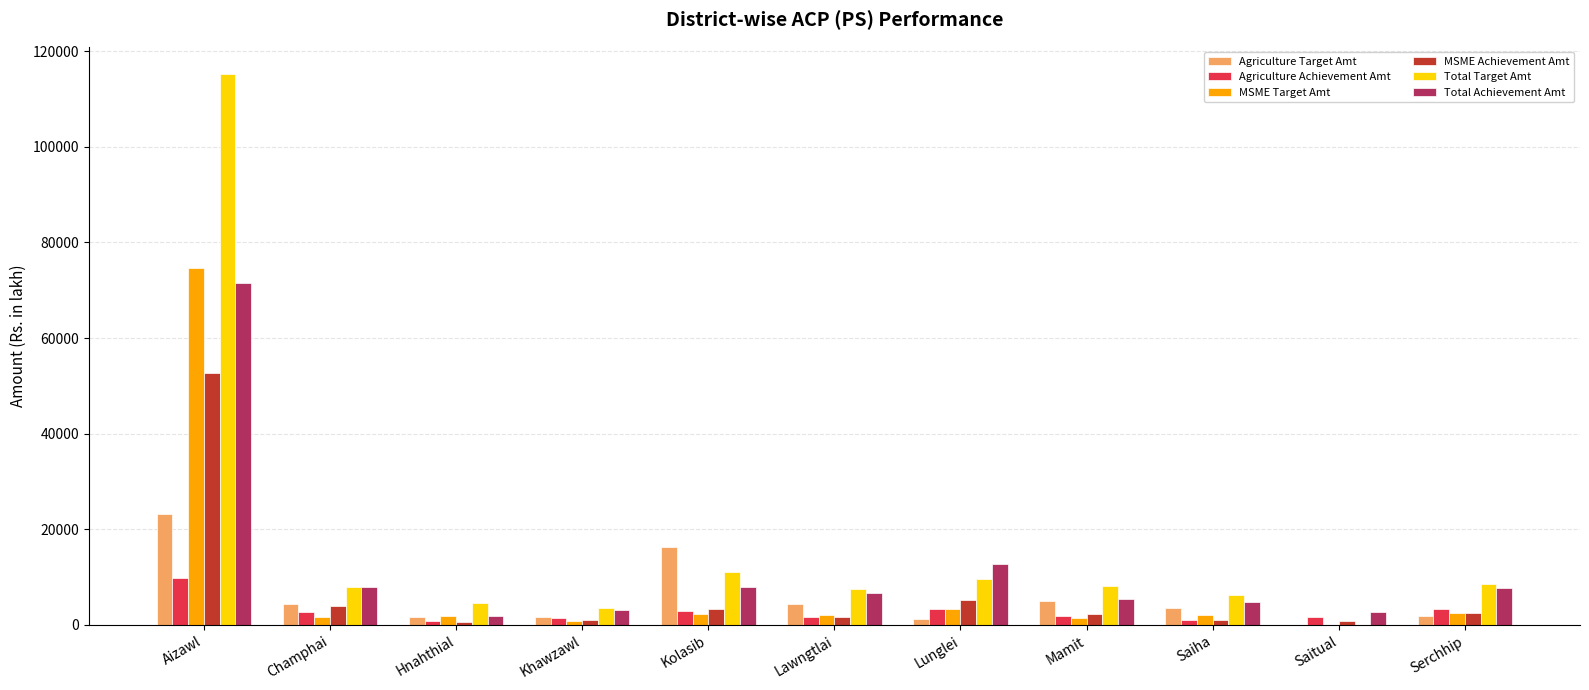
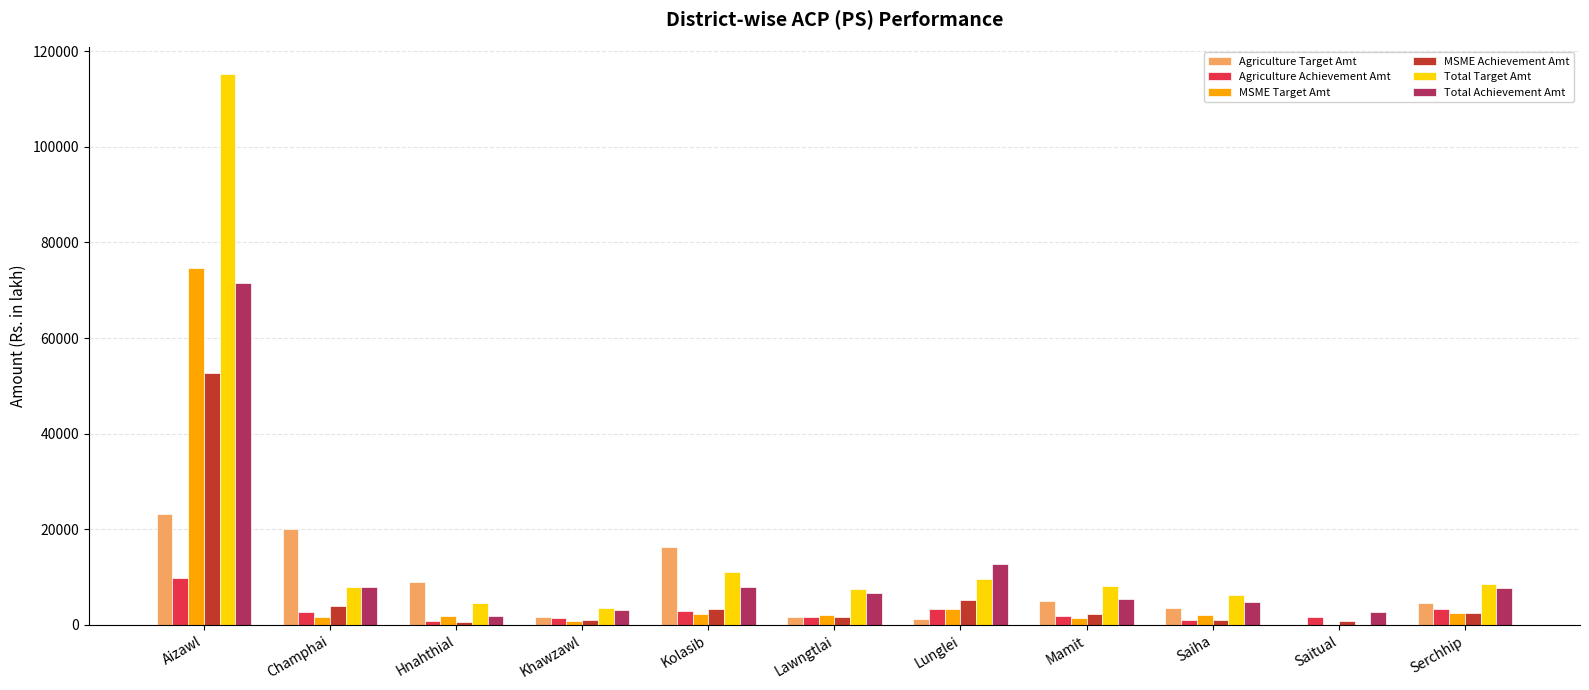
  {
    "Agriculture Target Amt": {
      "Aizawl": 23000,
-     "Champhai": 4000,
-     "Hnahthial": 2000,
+     "Champhai": 20000,
+     "Hnahthial": 9000,
      "Khawzawl": 2000,
      "Kolasib": 16000,
-     "Lawngtlai": 4000,
+     "Lawngtlai": 2000,
      "Lunglei": 1000,
      "Mamit": 5000,
      "Saiha": 4000,
      "Saitual": 0,
-     "Serchhip": 2000
+     "Serchhip": 5000
    }
  }
